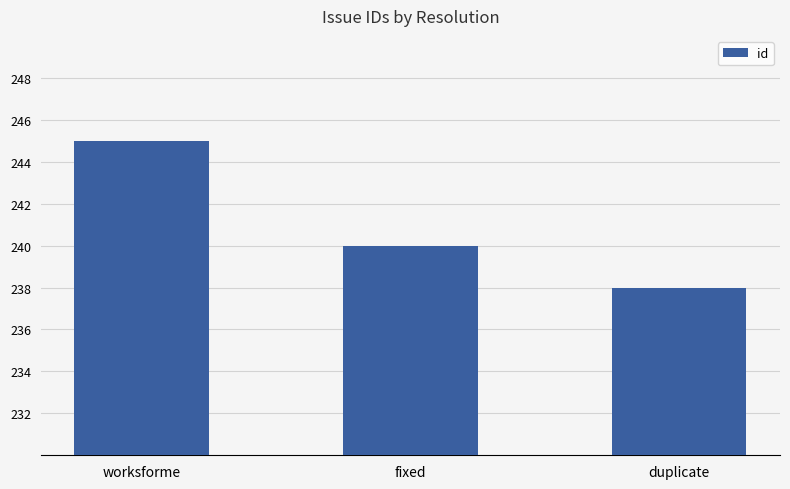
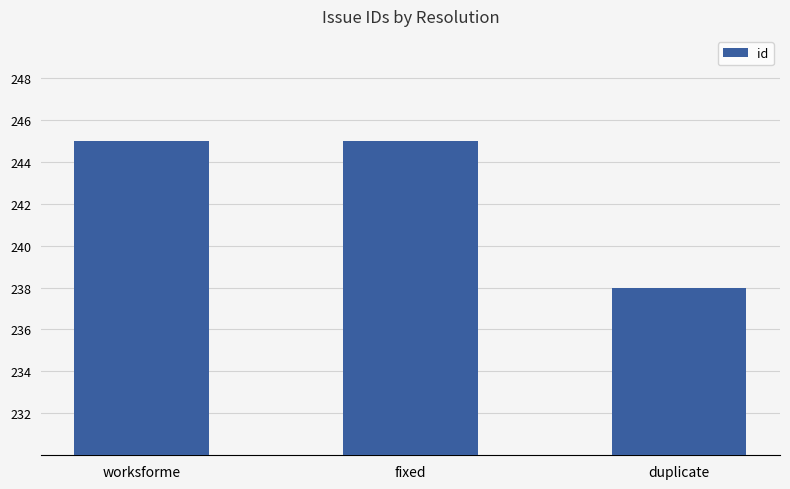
  {
    "worksforme": 245,
-   "fixed": 240,
+   "fixed": 245,
    "duplicate": 238
  }
